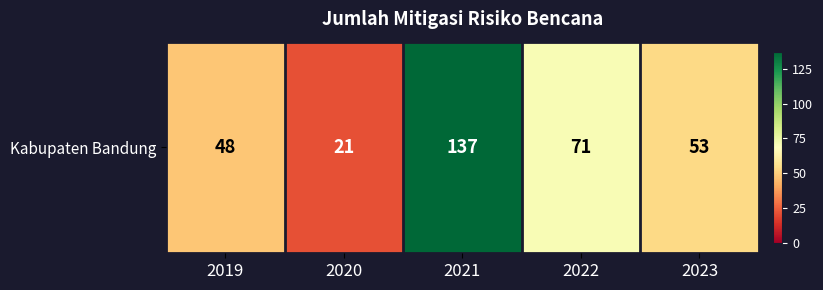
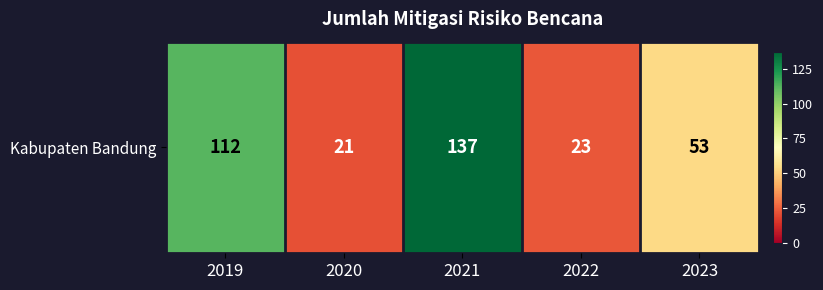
  {
    "Kabupaten Bandung": {
-     "2019": 48,
+     "2019": 112,
      "2020": 21,
      "2021": 137,
-     "2022": 71,
+     "2022": 23,
      "2023": 53
    }
  }
